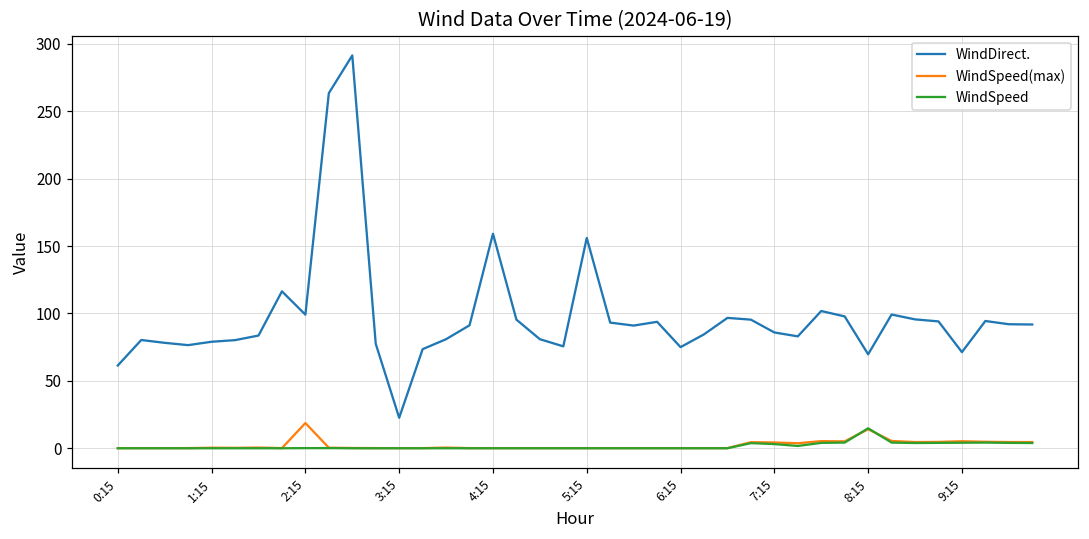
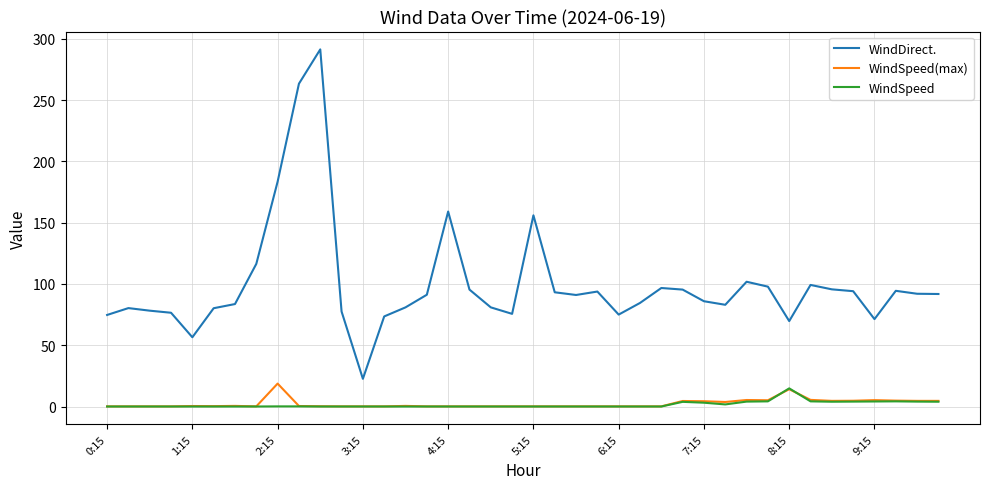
  {
    "WindDirect.": {
-     "0:15": 61,
-     "1:15": 79,
-     "2:15": 99,
+     "0:15": 75,
+     "1:15": 57,
+     "2:15": 184,
      "3:15": 23,
      "4:15": 159,
      "5:15": 156,
      "6:15": 75,
      "7:15": 86,
      "8:15": 70,
      "9:15": 71
    },
    "WindSpeed(max)": {
      "2:15": 19
    },
    "WindSpeed": {
      "2:15": 0
    }
  }
